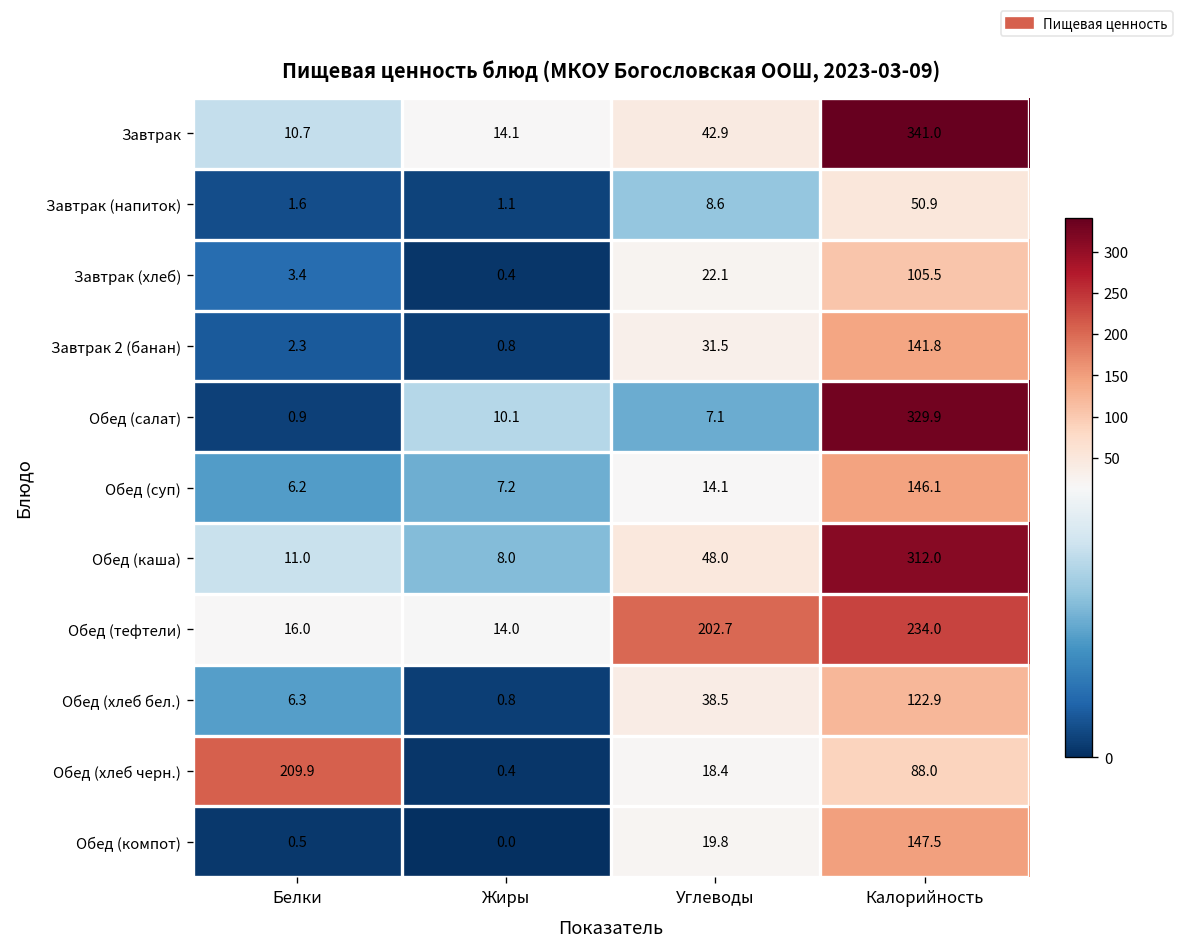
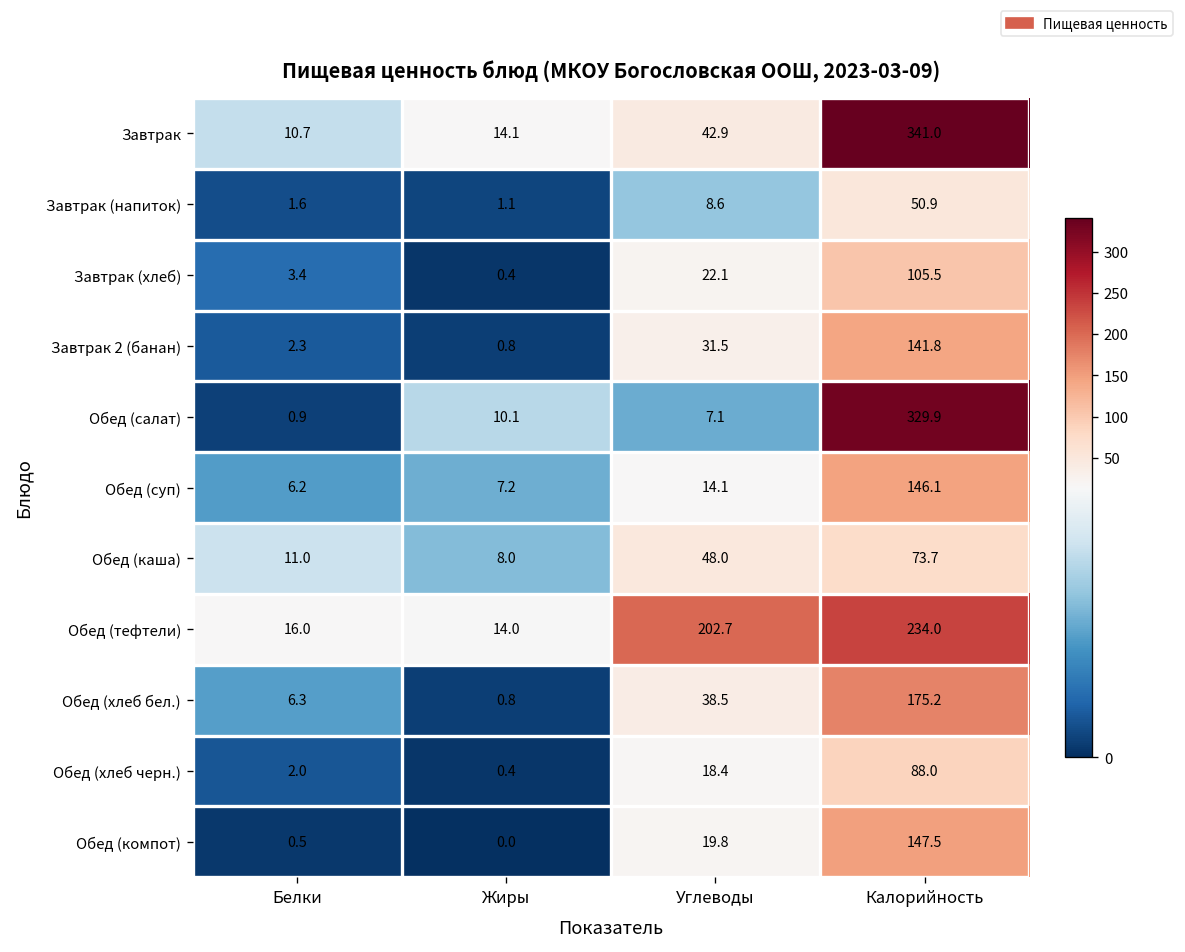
  {
    "Завтрак": {
      "Белки": 10.7,
      "Жиры": 14.1,
      "Углеводы": 42.9,
      "Калорийность": 341.0
    },
    "Завтрак (напиток)": {
      "Белки": 1.6,
      "Жиры": 1.1,
      "Углеводы": 8.6,
      "Калорийность": 50.9
    },
    "Завтрак (хлеб)": {
      "Белки": 3.4,
      "Жиры": 0.4,
      "Углеводы": 22.1,
      "Калорийность": 105.5
    },
    "Завтрак 2 (банан)": {
      "Белки": 2.3,
      "Жиры": 0.8,
      "Углеводы": 31.5,
      "Калорийность": 141.8
    },
    "Обед (салат)": {
      "Белки": 0.9,
      "Жиры": 10.1,
      "Углеводы": 7.1,
      "Калорийность": 329.9
    },
    "Обед (суп)": {
      "Белки": 6.2,
      "Жиры": 7.2,
      "Углеводы": 14.1,
      "Калорийность": 146.1
    },
    "Обед (каша)": {
      "Белки": 11.0,
      "Жиры": 8.0,
      "Углеводы": 48.0,
-     "Калорийность": 312.0
+     "Калорийность": 73.7
    },
    "Обед (тефтели)": {
      "Белки": 16.0,
      "Жиры": 14.0,
      "Углеводы": 202.7,
      "Калорийность": 234.0
    },
    "Обед (хлеб бел.)": {
      "Белки": 6.3,
      "Жиры": 0.8,
      "Углеводы": 38.5,
-     "Калорийность": 122.9
+     "Калорийность": 175.2
    },
    "Обед (хлеб черн.)": {
-     "Белки": 209.9,
+     "Белки": 2.0,
      "Жиры": 0.4,
      "Углеводы": 18.4,
      "Калорийность": 88.0
    },
    "Обед (компот)": {
      "Белки": 0.5,
      "Жиры": 0.0,
      "Углеводы": 19.8,
      "Калорийность": 147.5
    }
  }
